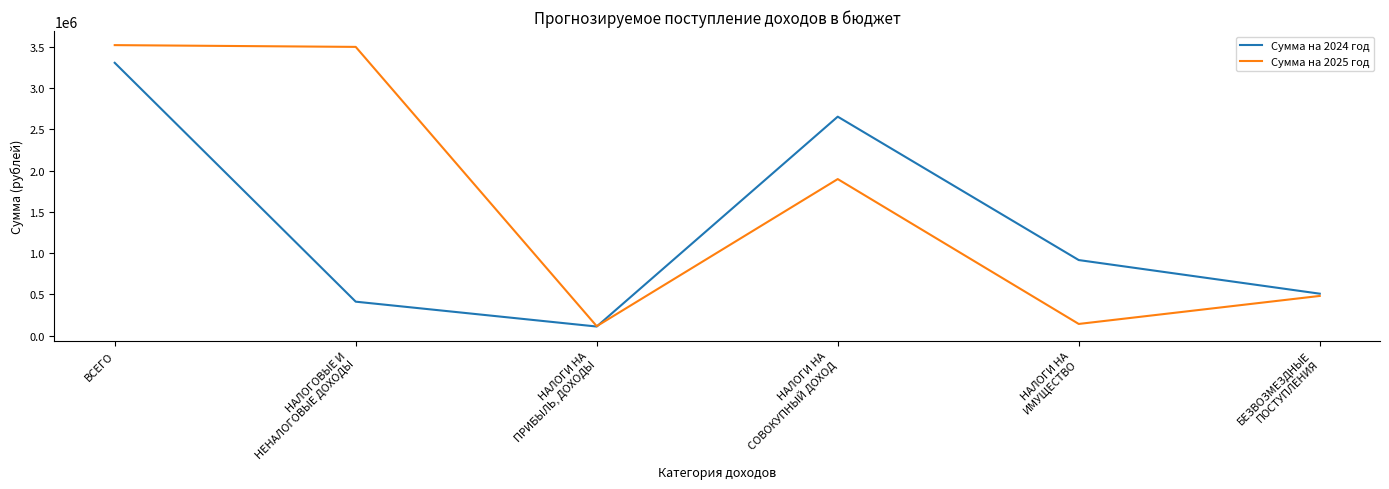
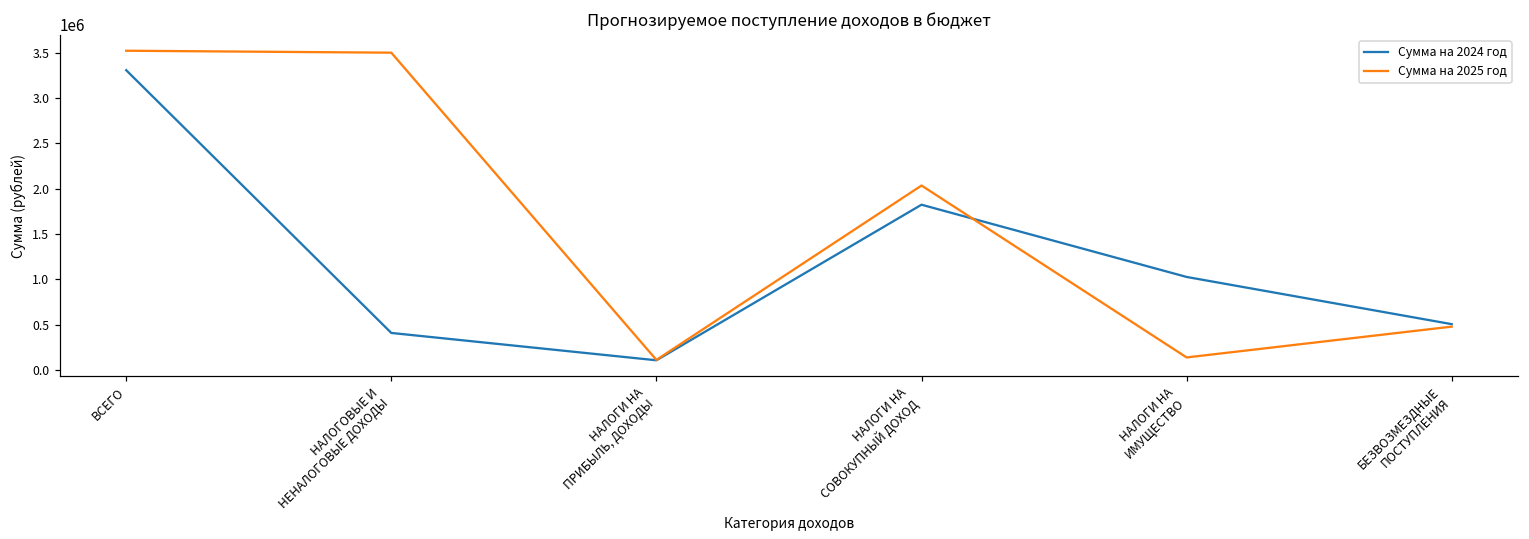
  {
    "Сумма на 2024 год": {
      "ВСЕГО": 3300000,
      "НАЛОГОВЫЕ И НЕНАЛОГОВЫЕ ДОХОДЫ": 400000,
-     "НАЛОГИ НА СОВОКУПНЫЙ ДОХОД": 2700000,
-     "НАЛОГИ НА ИМУЩЕСТВО": 900000
+     "НАЛОГИ НА СОВОКУПНЫЙ ДОХОД": 1800000,
+     "НАЛОГИ НА ИМУЩЕСТВО": 1000000
    },
    "Сумма на 2025 год": {
      "ВСЕГО": 3500000,
      "НАЛОГОВЫЕ И НЕНАЛОГОВЫЕ ДОХОДЫ": 3500000,
-     "НАЛОГИ НА СОВОКУПНЫЙ ДОХОД": 1900000,
+     "НАЛОГИ НА СОВОКУПНЫЙ ДОХОД": 2000000,
      "НАЛОГИ НА ИМУЩЕСТВО": 100000
    }
  }
